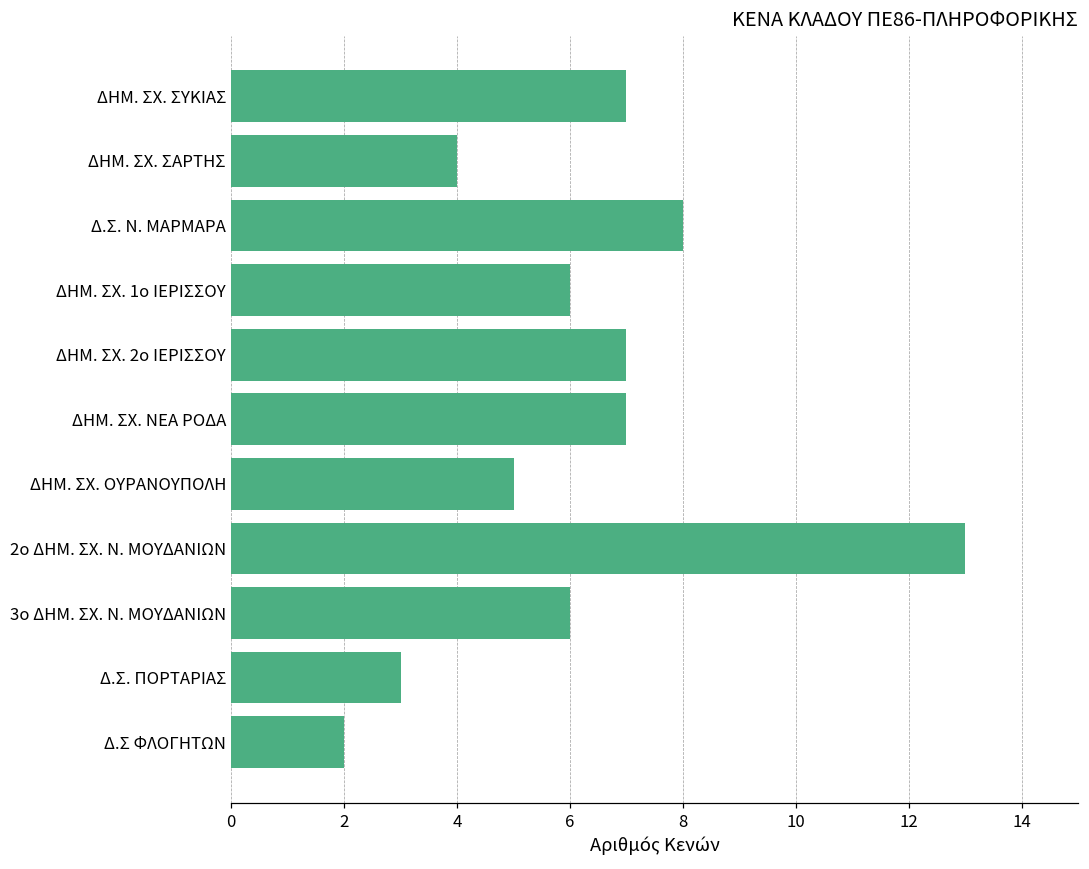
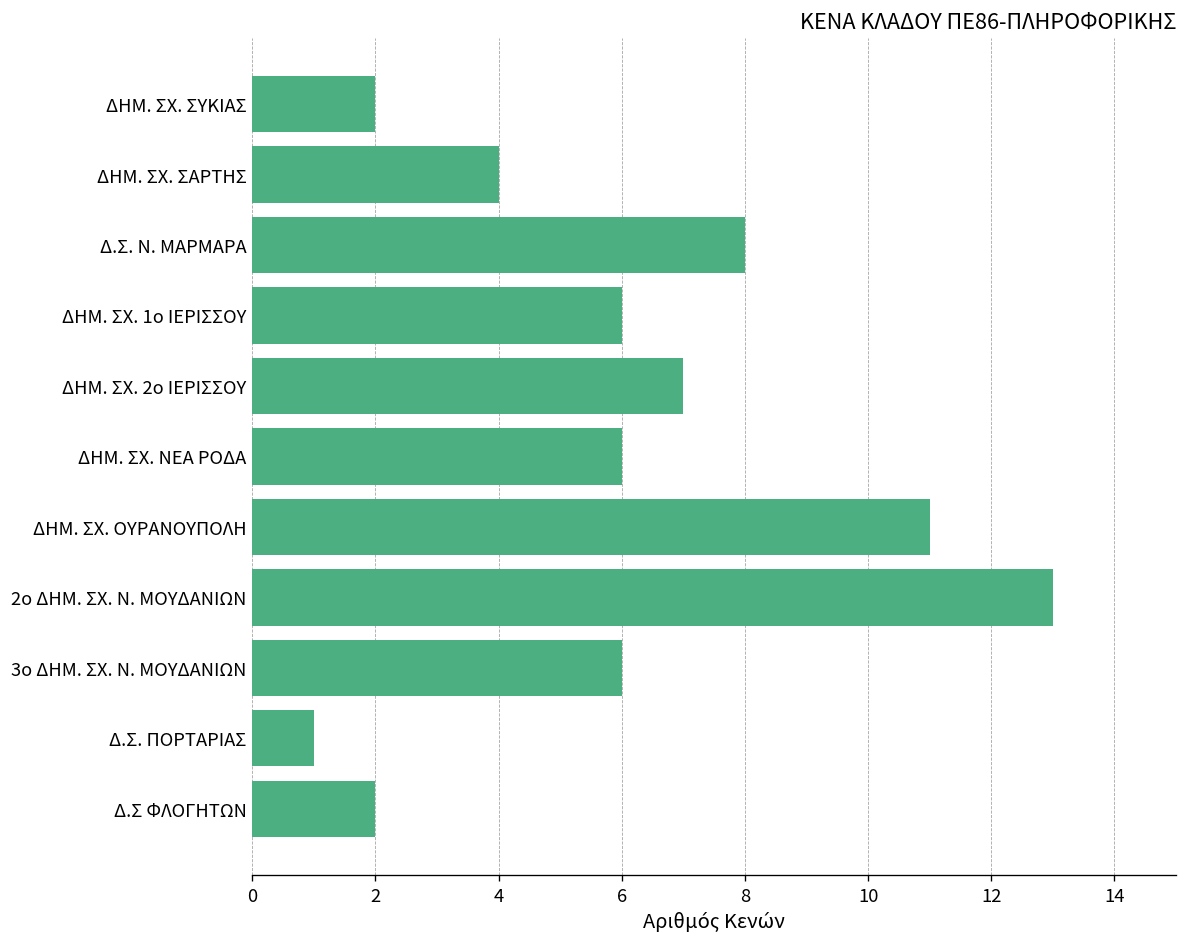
  {
-   "ΔΗΜ. ΣΧ. ΣΥΚΙΑΣ": 7,
+   "ΔΗΜ. ΣΧ. ΣΥΚΙΑΣ": 2,
    "ΔΗΜ. ΣΧ. ΣΑΡΤΗΣ": 4,
    "Δ.Σ. Ν. ΜΑΡΜΑΡΑ": 8,
    "ΔΗΜ. ΣΧ. 1ο ΙΕΡΙΣΣΟΥ": 6,
    "ΔΗΜ. ΣΧ. 2ο ΙΕΡΙΣΣΟΥ": 7,
-   "ΔΗΜ. ΣΧ. ΝΕΑ ΡΟΔΑ": 7,
-   "ΔΗΜ. ΣΧ. ΟΥΡΑΝΟΥΠΟΛΗ": 5,
+   "ΔΗΜ. ΣΧ. ΝΕΑ ΡΟΔΑ": 6,
+   "ΔΗΜ. ΣΧ. ΟΥΡΑΝΟΥΠΟΛΗ": 11,
    "2ο ΔΗΜ. ΣΧ. Ν. ΜΟΥΔΑΝΙΩΝ": 13,
    "3ο ΔΗΜ. ΣΧ. Ν. ΜΟΥΔΑΝΙΩΝ": 6,
-   "Δ.Σ. ΠΟΡΤΑΡΙΑΣ": 3,
+   "Δ.Σ. ΠΟΡΤΑΡΙΑΣ": 1,
    "Δ.Σ ΦΛΟΓΗΤΩΝ": 2
  }
